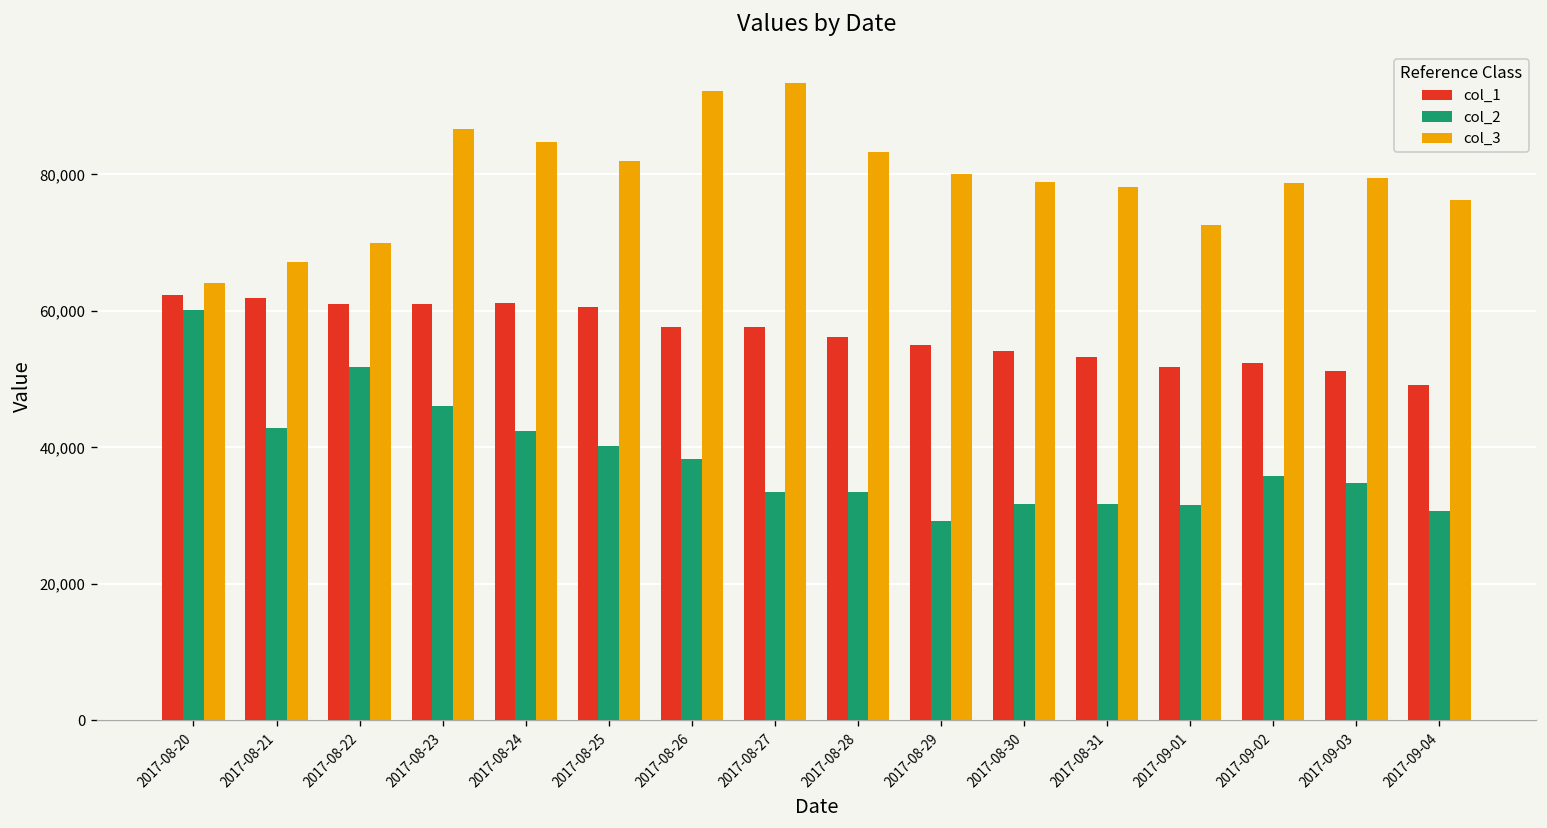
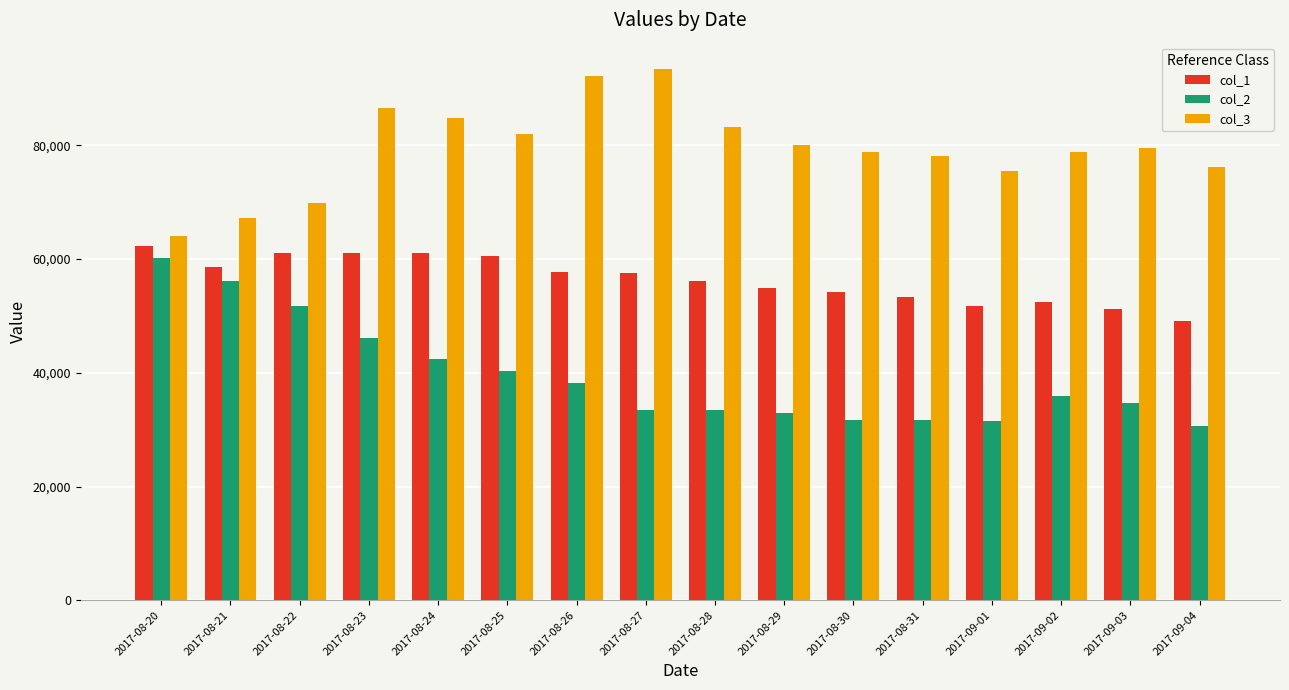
  {
    "col_1": {
      "2017-08-20": "62,000",
-     "2017-08-21": "62,000",
+     "2017-08-21": "59,000",
      "2017-08-22": "61,000",
      "2017-08-23": "61,000",
      "2017-08-24": "61,000",
      "2017-08-25": "61,000",
      "2017-08-26": "58,000",
      "2017-08-27": "58,000",
      "2017-08-28": "56,000",
      "2017-08-29": "55,000",
      "2017-08-30": "54,000",
      "2017-08-31": "53,000",
      "2017-09-01": "52,000",
      "2017-09-02": "52,000",
      "2017-09-03": "51,000",
      "2017-09-04": "49,000"
    },
    "col_2": {
      "2017-08-20": "60,000",
-     "2017-08-21": "43,000",
+     "2017-08-21": "56,000",
      "2017-08-22": "52,000",
      "2017-08-23": "46,000",
      "2017-08-24": "42,000",
      "2017-08-25": "40,000",
      "2017-08-26": "38,000",
      "2017-08-27": "33,000",
      "2017-08-28": "33,000",
-     "2017-08-29": "29,000",
+     "2017-08-29": "33,000",
      "2017-08-30": "32,000",
      "2017-08-31": "32,000",
      "2017-09-01": "32,000",
      "2017-09-02": "36,000",
      "2017-09-03": "35,000",
      "2017-09-04": "31,000"
    },
    "col_3": {
      "2017-08-20": "64,000",
      "2017-08-21": "67,000",
      "2017-08-22": "70,000",
      "2017-08-23": "87,000",
      "2017-08-24": "85,000",
      "2017-08-25": "82,000",
      "2017-08-26": "92,000",
      "2017-08-27": "93,000",
      "2017-08-28": "83,000",
      "2017-08-29": "80,000",
      "2017-08-30": "79,000",
      "2017-08-31": "78,000",
-     "2017-09-01": "73,000",
+     "2017-09-01": "75,000",
      "2017-09-02": "79,000",
      "2017-09-03": "80,000",
      "2017-09-04": "76,000"
    }
  }
